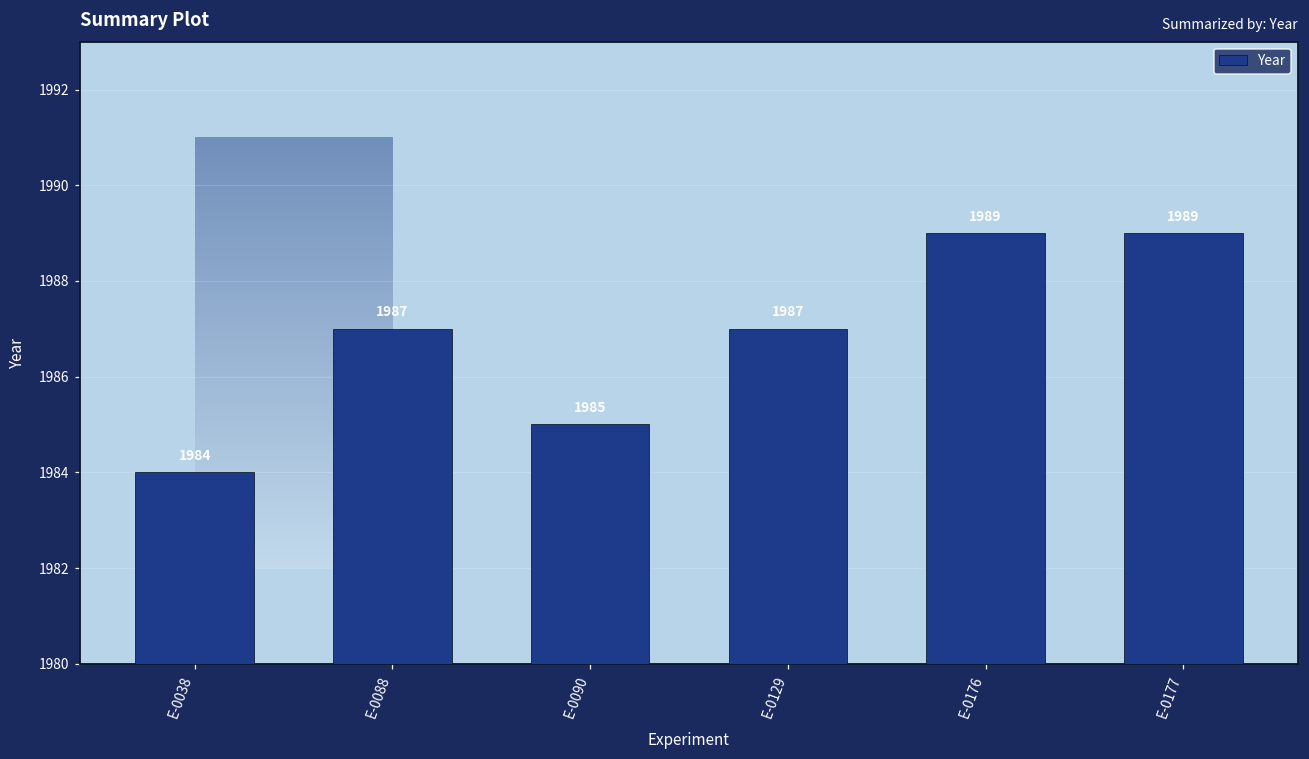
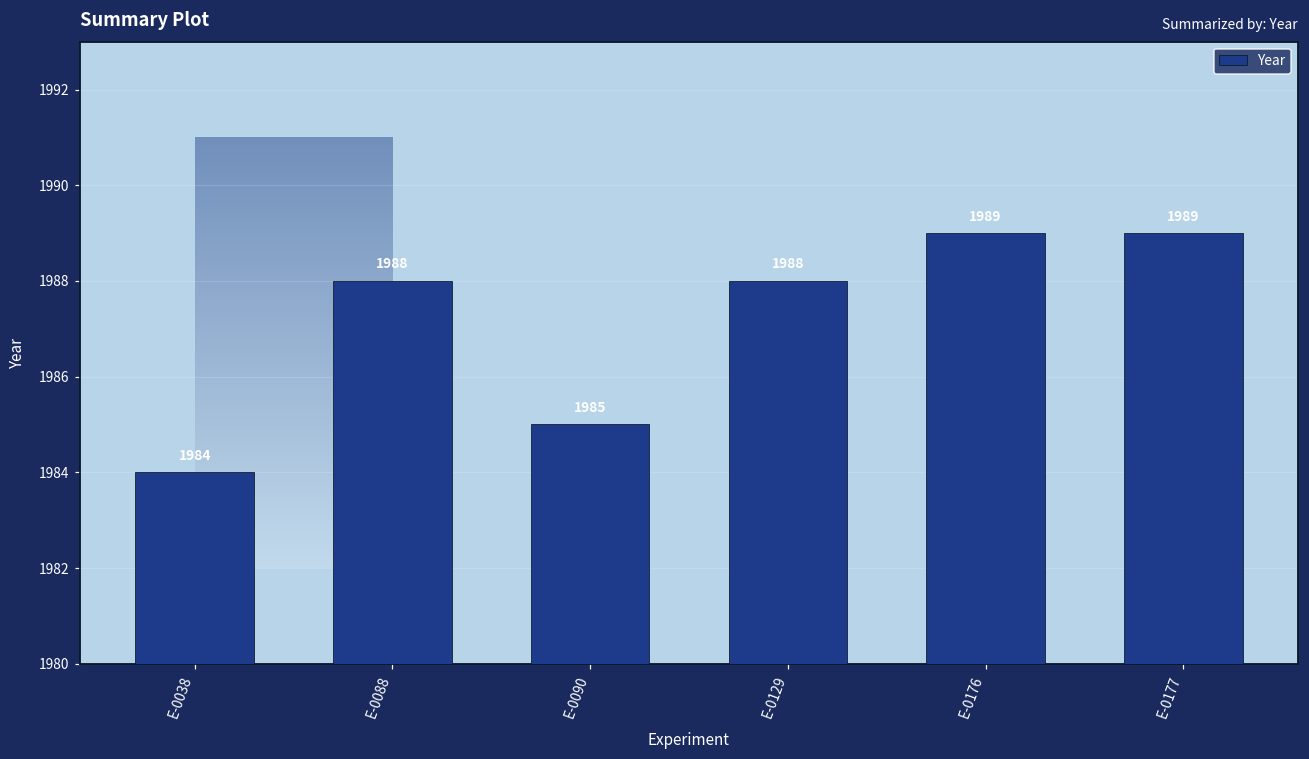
  {
    "E-0038": 1984,
-   "E-0088": 1987,
+   "E-0088": 1988,
    "E-0090": 1985,
-   "E-0129": 1987,
+   "E-0129": 1988,
    "E-0176": 1989,
    "E-0177": 1989
  }
